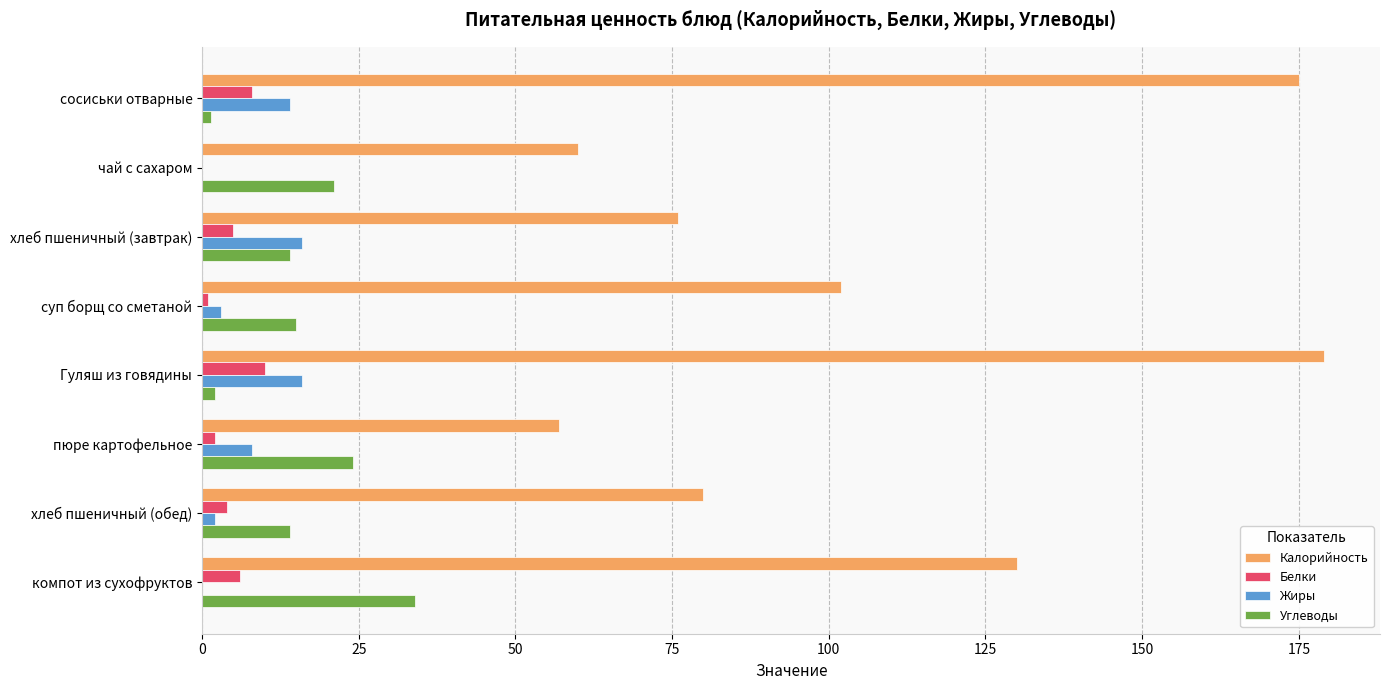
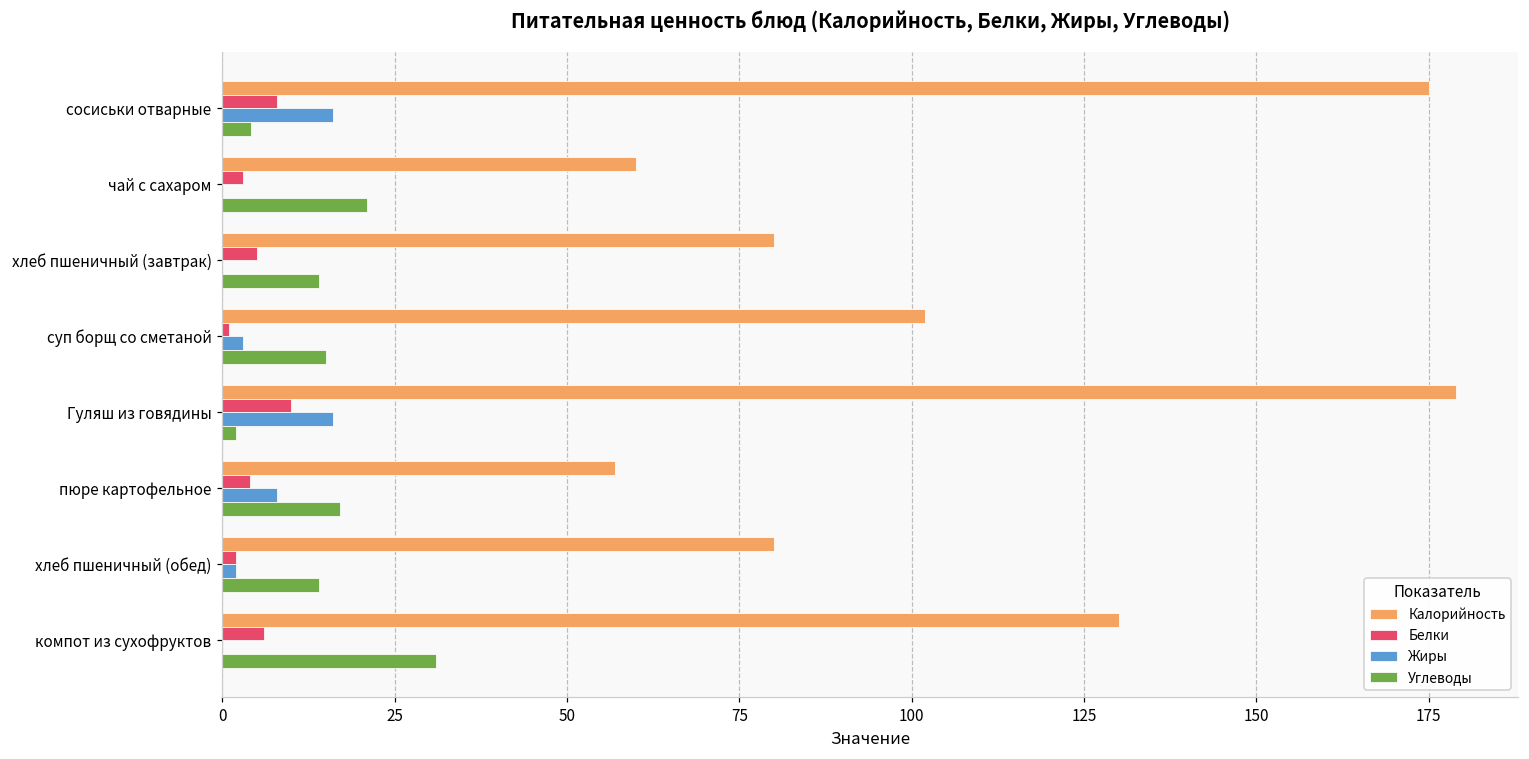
  {
    "Калорийность": {
      "сосиськи отварные": 175,
      "чай с сахаром": 60,
-     "хлеб пшеничный (завтрак)": 76,
+     "хлеб пшеничный (завтрак)": 80,
      "суп борщ со сметаной": 102,
      "Гуляш из говядины": 179,
      "пюре картофельное": 57,
      "хлеб пшеничный (обед)": 80,
      "компот из сухофруктов": 130
    },
    "Белки": {
      "сосиськи отварные": 8,
-     "чай с сахаром": 0,
+     "чай с сахаром": 3,
      "хлеб пшеничный (завтрак)": 5,
      "суп борщ со сметаной": 1,
      "Гуляш из говядины": 10,
-     "пюре картофельное": 2,
-     "хлеб пшеничный (обед)": 4,
+     "пюре картофельное": 4,
+     "хлеб пшеничный (обед)": 2,
      "компот из сухофруктов": 6
    },
    "Жиры": {
-     "сосиськи отварные": 14,
+     "сосиськи отварные": 16,
      "чай с сахаром": 0,
-     "хлеб пшеничный (завтрак)": 16,
+     "хлеб пшеничный (завтрак)": 0,
      "суп борщ со сметаной": 3,
      "Гуляш из говядины": 16,
      "пюре картофельное": 8,
      "хлеб пшеничный (обед)": 2,
      "компот из сухофруктов": 0
    },
    "Углеводы": {
-     "сосиськи отварные": 2,
+     "сосиськи отварные": 4,
      "чай с сахаром": 21,
      "хлеб пшеничный (завтрак)": 14,
      "суп борщ со сметаной": 15,
      "Гуляш из говядины": 2,
-     "пюре картофельное": 24,
+     "пюре картофельное": 17,
      "хлеб пшеничный (обед)": 14,
-     "компот из сухофруктов": 34
+     "компот из сухофруктов": 31
    }
  }
